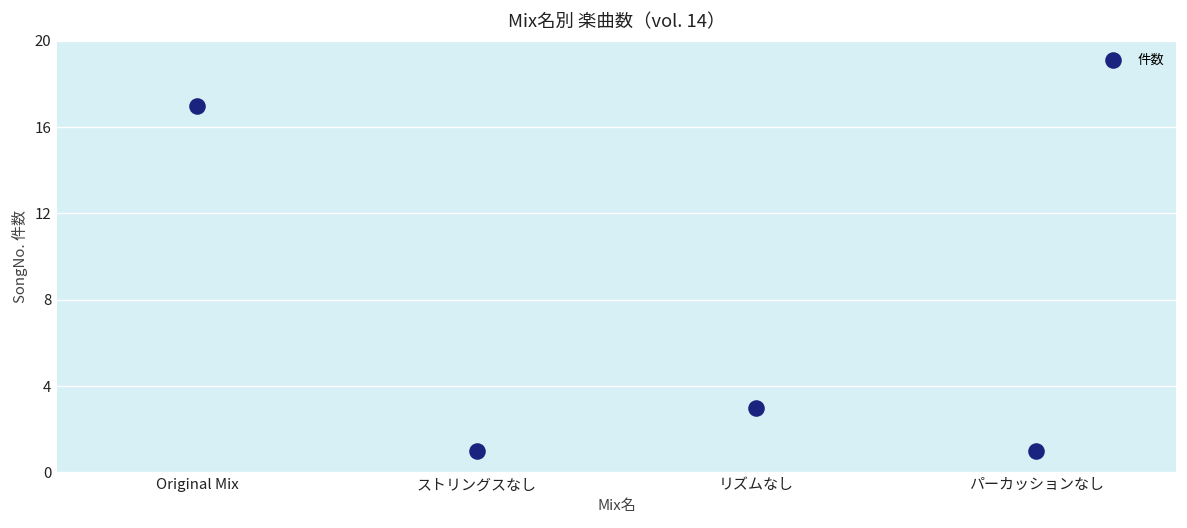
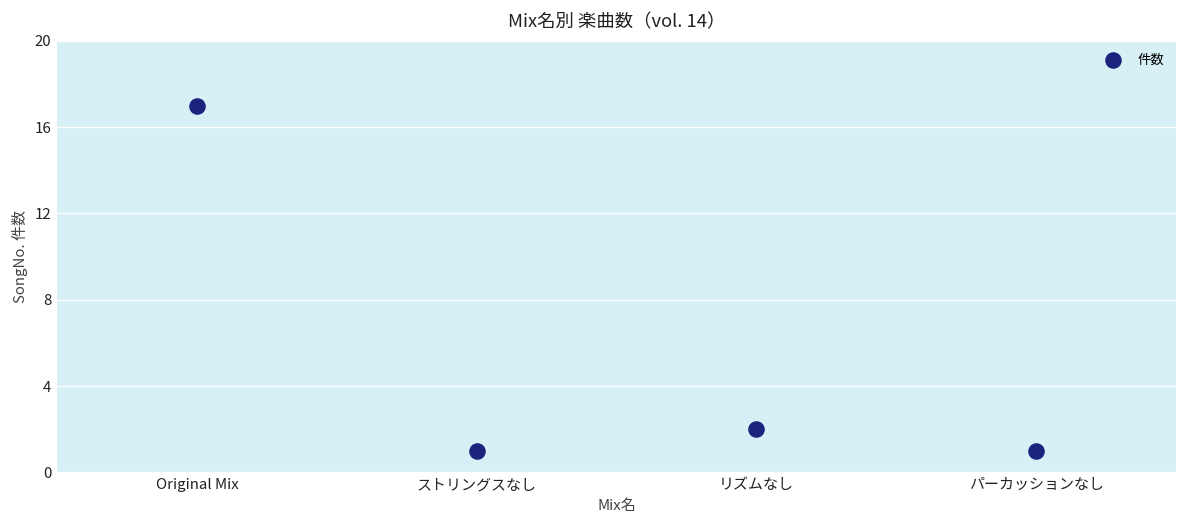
  {
-   "リズムなし": 3
+   "リズムなし": 2
  }
